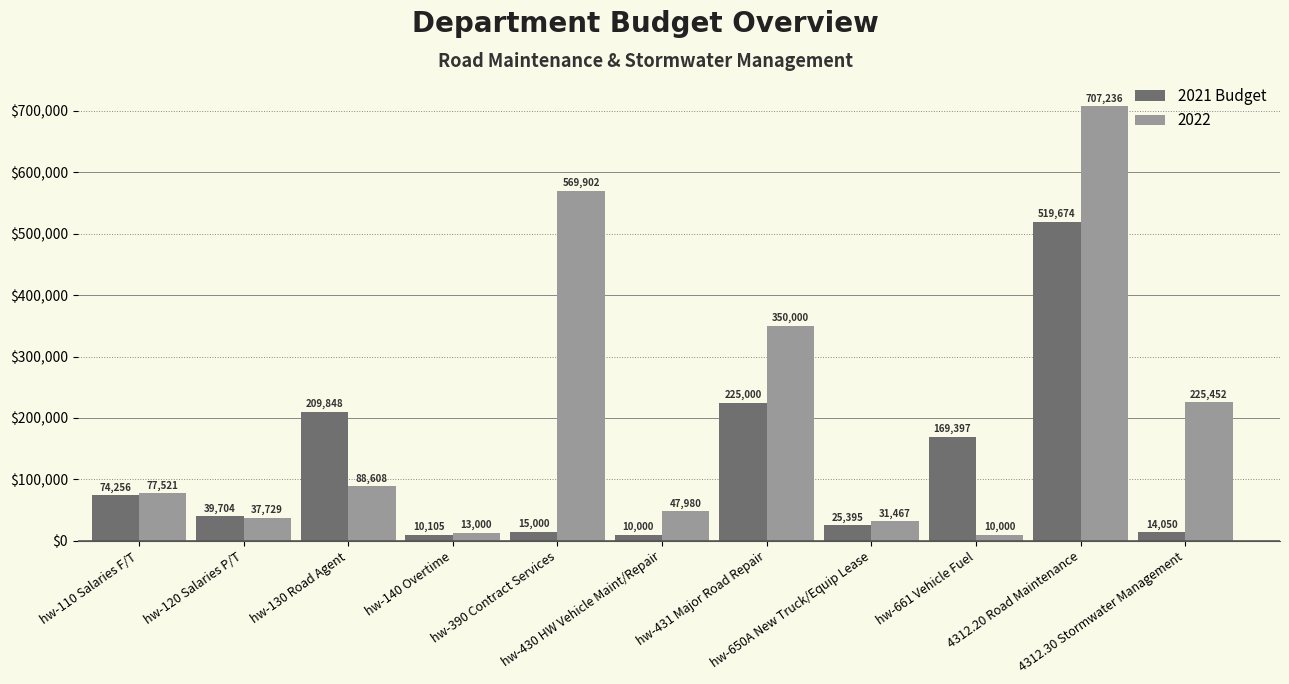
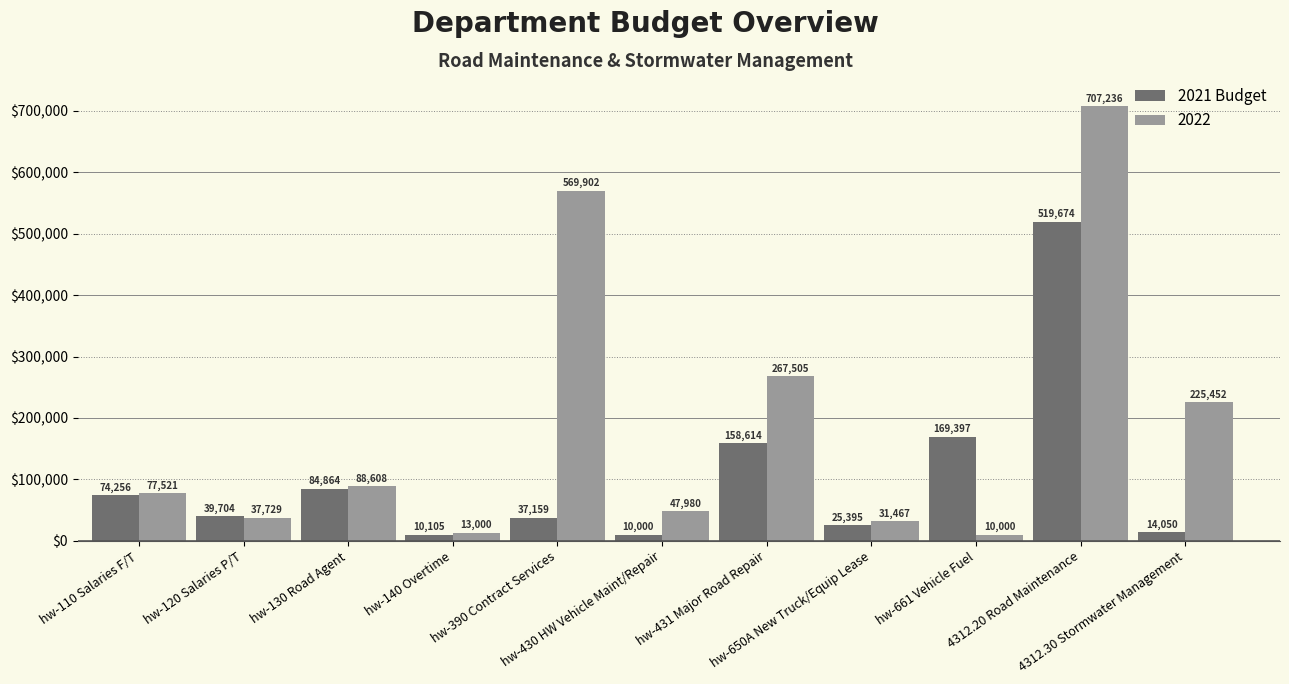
  {
    "2021 Budget": {
      "hw-110 Salaries F/T": "74,256",
      "hw-120 Salaries P/T": "39,704",
-     "hw-130 Road Agent": "209,848",
+     "hw-130 Road Agent": "84,864",
      "hw-140 Overtime": "10,105",
-     "hw-390 Contract Services": "15,000",
+     "hw-390 Contract Services": "37,159",
      "hw-430 HW Vehicle Maint/Repair": "10,000",
-     "hw-431 Major Road Repair": "225,000",
+     "hw-431 Major Road Repair": "158,614",
      "hw-650A New Truck/Equip Lease": "25,395",
      "hw-661 Vehicle Fuel": "169,397",
      "4312.20 Road Maintenance": "519,674",
      "4312.30 Stormwater Management": "14,050"
    },
    "2022": {
      "hw-120 Salaries P/T": "37,729",
      "hw-130 Road Agent": "88,608",
      "hw-140 Overtime": "13,000",
      "hw-390 Contract Services": "569,902",
      "hw-430 HW Vehicle Maint/Repair": "47,980",
-     "hw-431 Major Road Repair": "350,000",
+     "hw-431 Major Road Repair": "267,505",
      "hw-650A New Truck/Equip Lease": "31,467",
      "hw-661 Vehicle Fuel": "10,000",
      "4312.30 Stormwater Management": "225,452"
    }
  }
